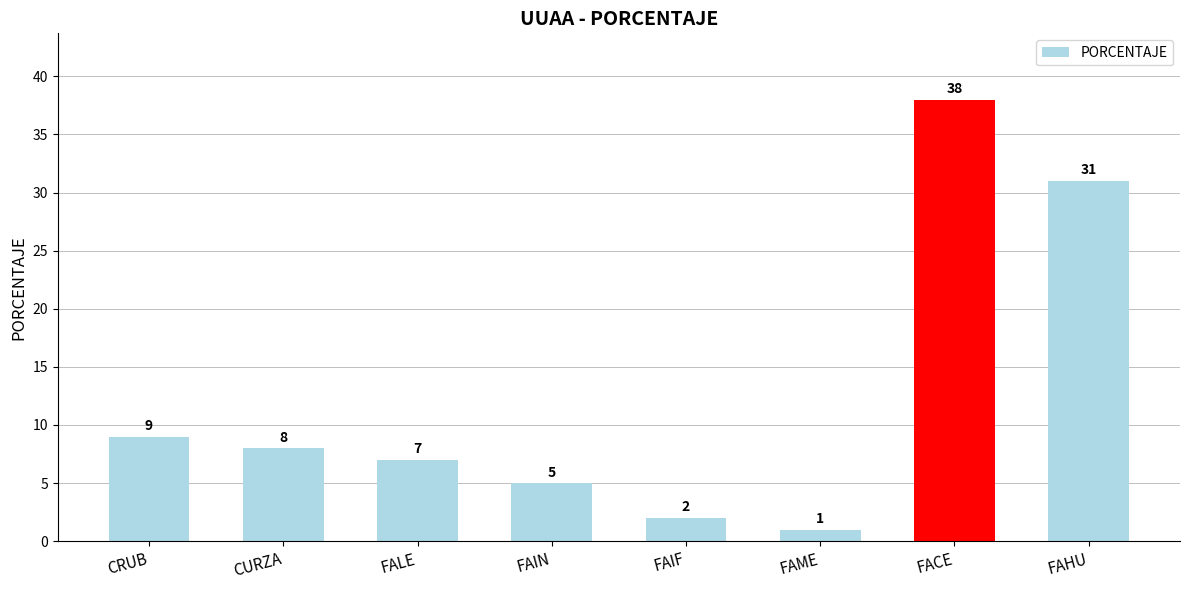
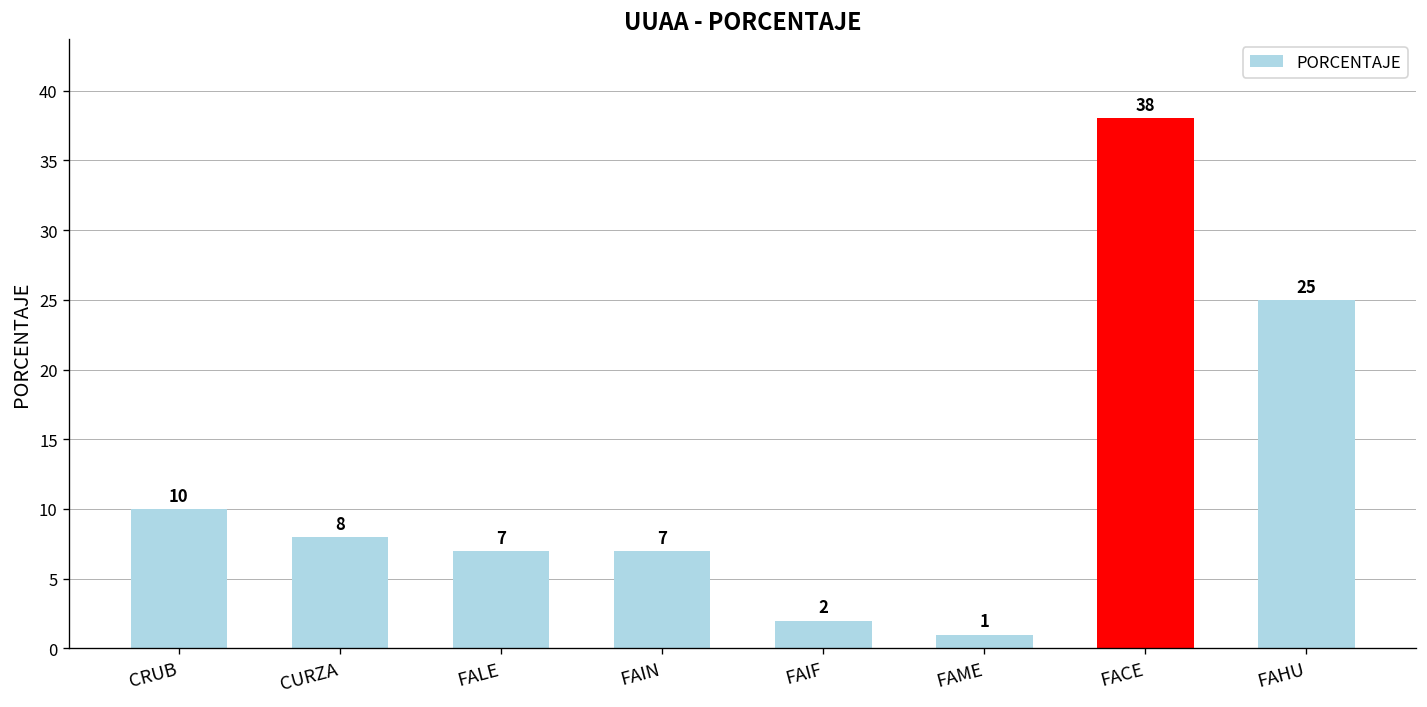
  {
-   "CRUB": 9,
+   "CRUB": 10,
    "CURZA": 8,
    "FALE": 7,
-   "FAIN": 5,
+   "FAIN": 7,
    "FAIF": 2,
    "FAME": 1,
    "FACE": 38,
-   "FAHU": 31
+   "FAHU": 25
  }
